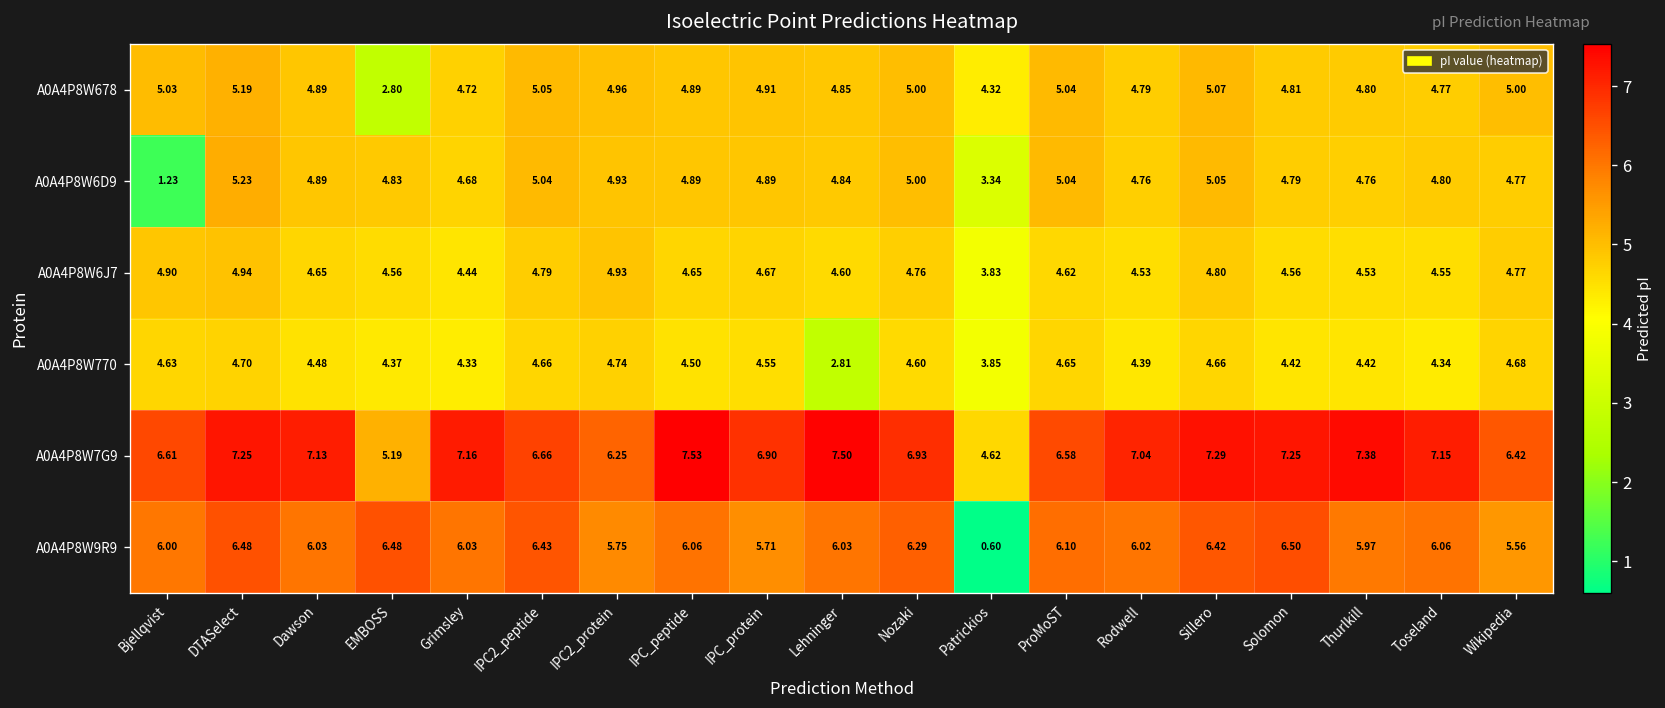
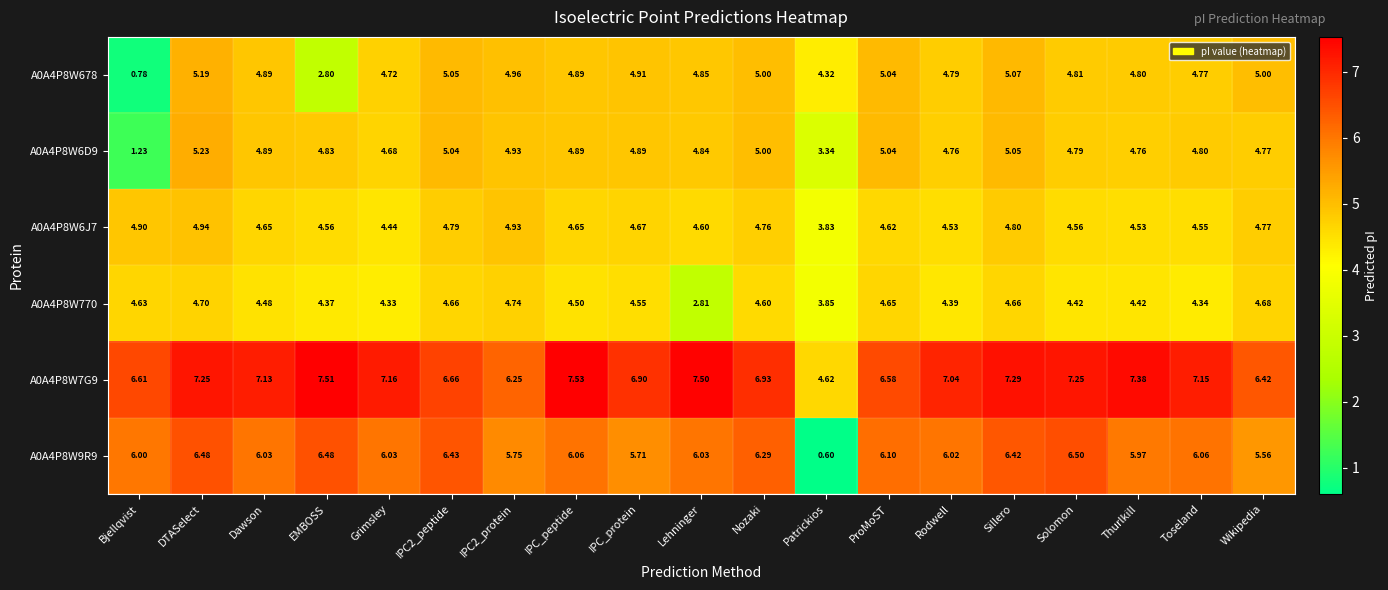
  {
    "A0A4P8W678": {
-     "Bjellqvist": 5.03,
+     "Bjellqvist": 0.78,
      "DTASelect": 5.19,
      "Dawson": 4.89,
      "EMBOSS": 2.80,
      "Grimsley": 4.72,
      "IPC2_peptide": 5.05,
      "IPC2_protein": 4.96,
      "IPC_peptide": 4.89,
      "IPC_protein": 4.91,
      "Lehninger": 4.85,
      "Nozaki": 5.00,
      "Patrickios": 4.32,
      "ProMoST": 5.04,
      "Rodwell": 4.79,
      "Sillero": 5.07,
      "Solomon": 4.81,
      "Thurlkill": 4.80,
      "Toseland": 4.77,
      "Wikipedia": 5.00
    },
    "A0A4P8W6D9": {
      "Bjellqvist": 1.23,
      "DTASelect": 5.23,
      "Dawson": 4.89,
      "EMBOSS": 4.83,
      "Grimsley": 4.68,
      "IPC2_peptide": 5.04,
      "IPC2_protein": 4.93,
      "IPC_peptide": 4.89,
      "IPC_protein": 4.89,
      "Lehninger": 4.84,
      "Nozaki": 5.00,
      "Patrickios": 3.34,
      "ProMoST": 5.04,
      "Rodwell": 4.76,
      "Sillero": 5.05,
      "Solomon": 4.79,
      "Thurlkill": 4.76,
      "Toseland": 4.80,
      "Wikipedia": 4.77
    },
    "A0A4P8W6J7": {
      "Bjellqvist": 4.90,
      "DTASelect": 4.94,
      "Dawson": 4.65,
      "EMBOSS": 4.56,
      "Grimsley": 4.44,
      "IPC2_peptide": 4.79,
      "IPC2_protein": 4.93,
      "IPC_peptide": 4.65,
      "IPC_protein": 4.67,
      "Lehninger": 4.60,
      "Nozaki": 4.76,
      "Patrickios": 3.83,
      "ProMoST": 4.62,
      "Rodwell": 4.53,
      "Sillero": 4.80,
      "Solomon": 4.56,
      "Thurlkill": 4.53,
      "Toseland": 4.55,
      "Wikipedia": 4.77
    },
    "A0A4P8W770": {
      "Bjellqvist": 4.63,
      "DTASelect": 4.70,
      "Dawson": 4.48,
      "EMBOSS": 4.37,
      "Grimsley": 4.33,
      "IPC2_peptide": 4.66,
      "IPC2_protein": 4.74,
      "IPC_peptide": 4.50,
      "IPC_protein": 4.55,
      "Lehninger": 2.81,
      "Nozaki": 4.60,
      "Patrickios": 3.85,
      "ProMoST": 4.65,
      "Rodwell": 4.39,
      "Sillero": 4.66,
      "Solomon": 4.42,
      "Thurlkill": 4.42,
      "Toseland": 4.34,
      "Wikipedia": 4.68
    },
    "A0A4P8W7G9": {
      "Bjellqvist": 6.61,
      "DTASelect": 7.25,
      "Dawson": 7.13,
-     "EMBOSS": 5.19,
+     "EMBOSS": 7.51,
      "Grimsley": 7.16,
      "IPC2_peptide": 6.66,
      "IPC2_protein": 6.25,
      "IPC_peptide": 7.53,
      "IPC_protein": 6.90,
      "Lehninger": 7.50,
      "Nozaki": 6.93,
      "Patrickios": 4.62,
      "ProMoST": 6.58,
      "Rodwell": 7.04,
      "Sillero": 7.29,
      "Solomon": 7.25,
      "Thurlkill": 7.38,
      "Toseland": 7.15,
      "Wikipedia": 6.42
    },
    "A0A4P8W9R9": {
      "Bjellqvist": 6.00,
      "DTASelect": 6.48,
      "Dawson": 6.03,
      "EMBOSS": 6.48,
      "Grimsley": 6.03,
      "IPC2_peptide": 6.43,
      "IPC2_protein": 5.75,
      "IPC_peptide": 6.06,
      "IPC_protein": 5.71,
      "Lehninger": 6.03,
      "Nozaki": 6.29,
      "Patrickios": 0.60,
      "ProMoST": 6.10,
      "Rodwell": 6.02,
      "Sillero": 6.42,
      "Solomon": 6.50,
      "Thurlkill": 5.97,
      "Toseland": 6.06,
      "Wikipedia": 5.56
    }
  }
